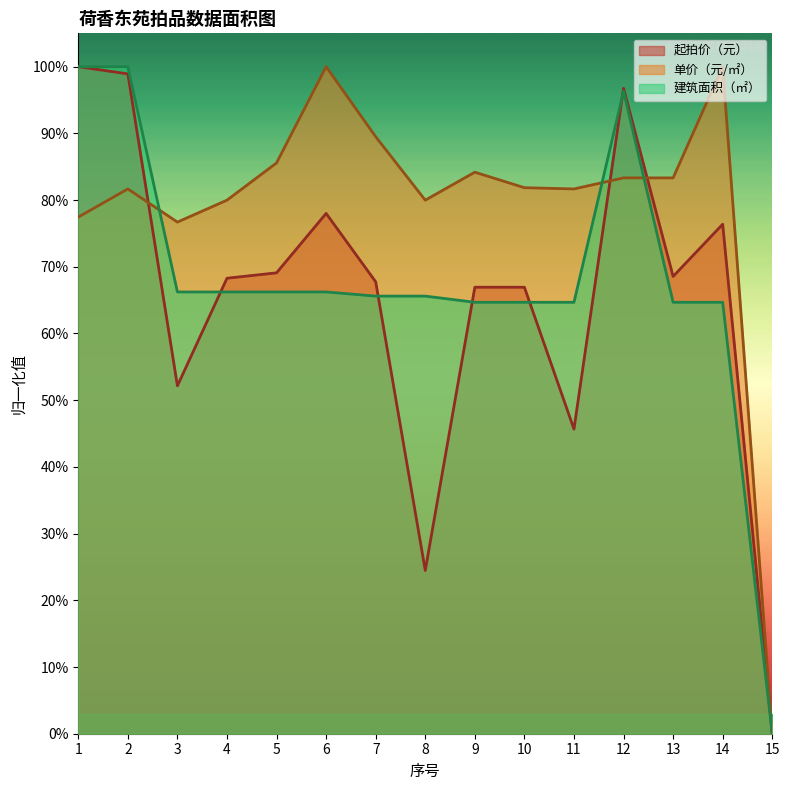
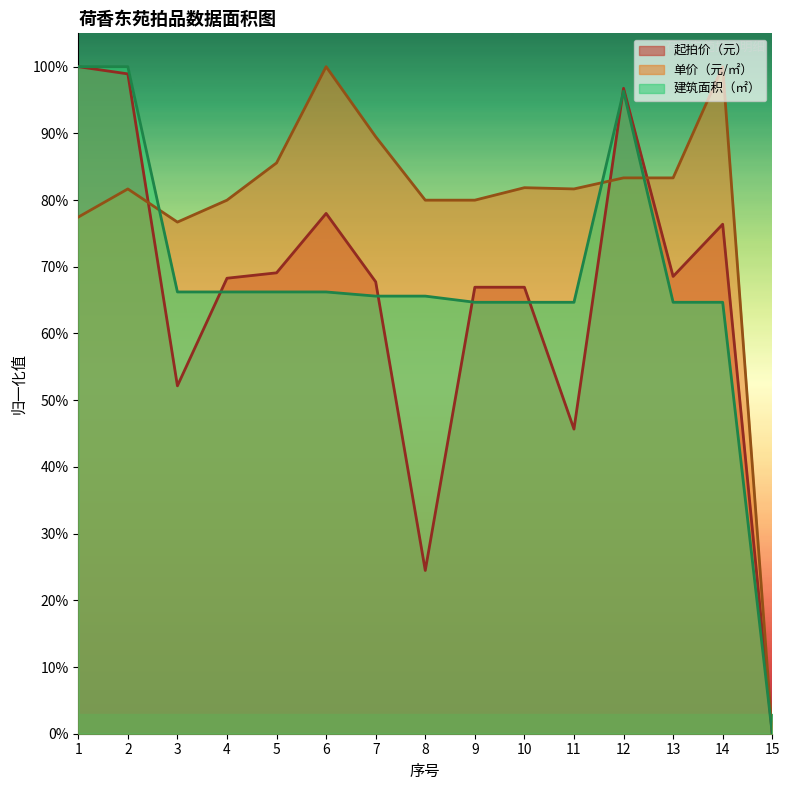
  {
    "起拍价（元）": {
      "2": "99%",
      "3": "52%",
      "4": "68%",
      "5": "69%",
      "6": "78%",
      "7": "68%",
      "8": "24%",
      "9": "67%",
      "10": "67%",
      "11": "46%",
      "12": "97%",
      "13": "69%",
      "14": "76%"
    },
    "单价（元/㎡）": {
      "1": "77%",
      "2": "82%",
      "3": "77%",
      "4": "80%",
      "5": "86%",
      "6": "100%",
      "7": "90%",
      "8": "80%",
-     "9": "84%",
+     "9": "80%",
      "10": "82%",
      "11": "82%",
      "12": "83%",
      "13": "83%"
    }
  }
